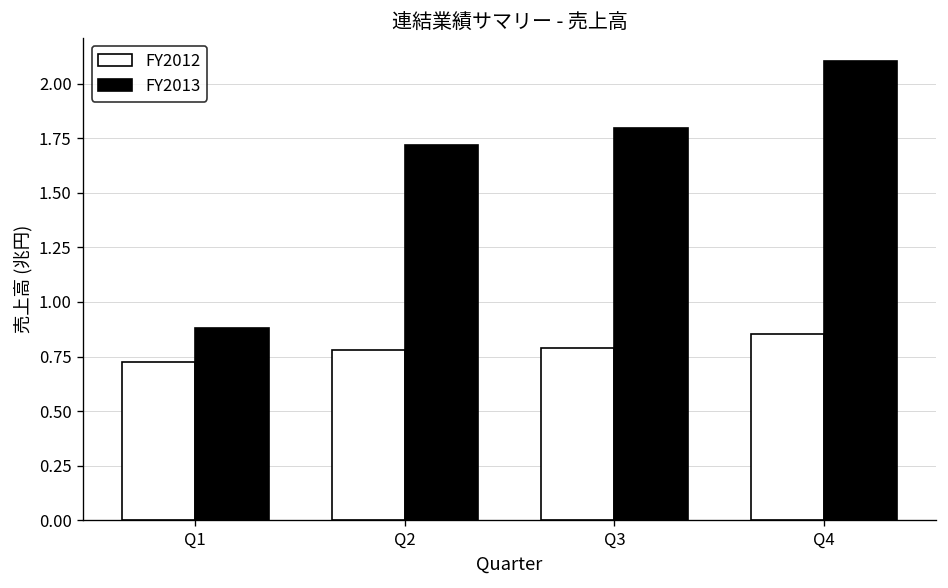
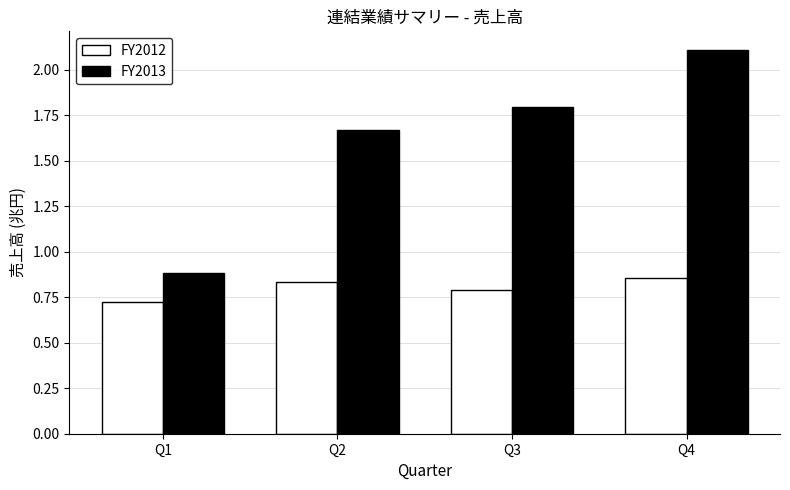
  {
    "FY2012": {
      "Q1": 0.73,
-     "Q2": 0.78,
+     "Q2": 0.84,
      "Q3": 0.79,
      "Q4": 0.86
    },
    "FY2013": {
      "Q1": 0.88,
-     "Q2": 1.72,
+     "Q2": 1.67,
      "Q3": 1.80,
      "Q4": 2.10
    }
  }
